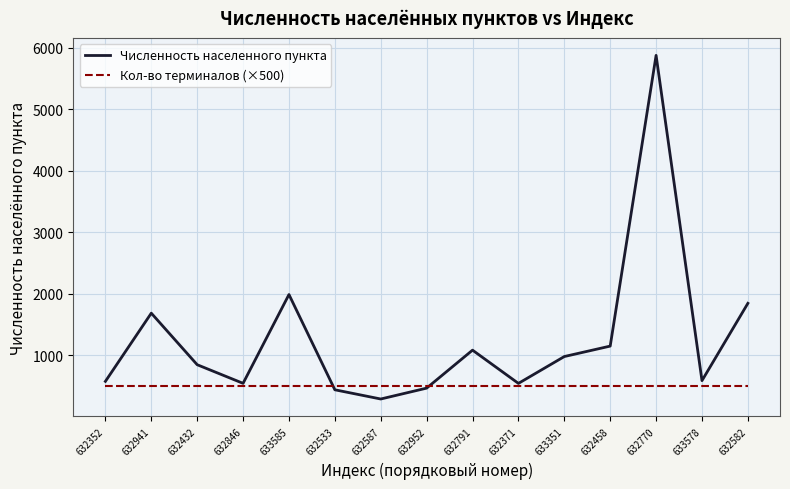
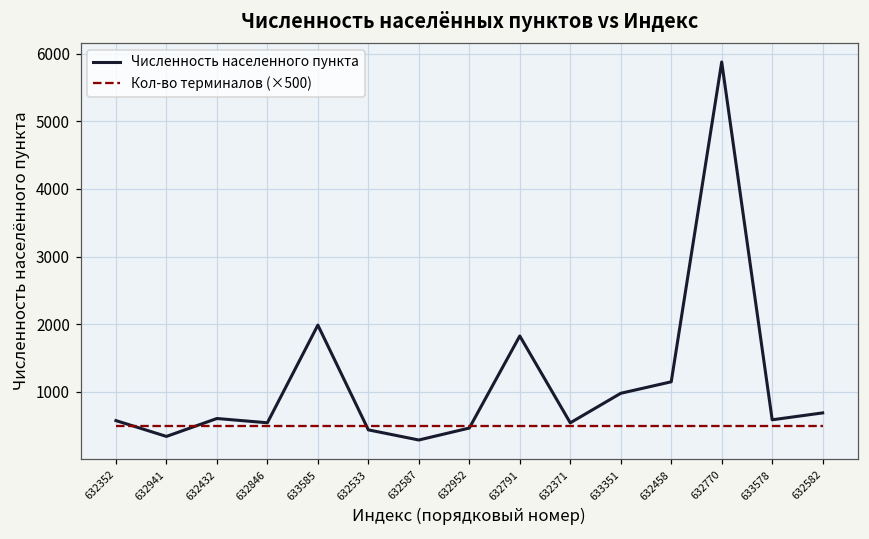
  {
    "Численность населенного пункта": {
      "632352": 600,
-     "632941": 1700,
-     "632432": 800,
+     "632941": 300,
+     "632432": 600,
      "632846": 500,
      "633585": 2000,
      "632533": 400,
      "632587": 300,
-     "632791": 1100,
+     "632791": 1800,
      "633351": 1000,
      "632458": 1100,
      "632770": 5900,
      "633578": 600,
-     "632582": 1800
+     "632582": 700
    },
    "Кол-во терминалов (×500)": {
      "632352": 500,
      "632941": 500,
      "632432": 500,
      "632846": 500,
      "633585": 500,
      "632533": 500,
      "632587": 500,
      "632791": 500,
      "633351": 500,
      "632458": 500,
      "632770": 500,
      "633578": 500,
      "632582": 500
    }
  }
